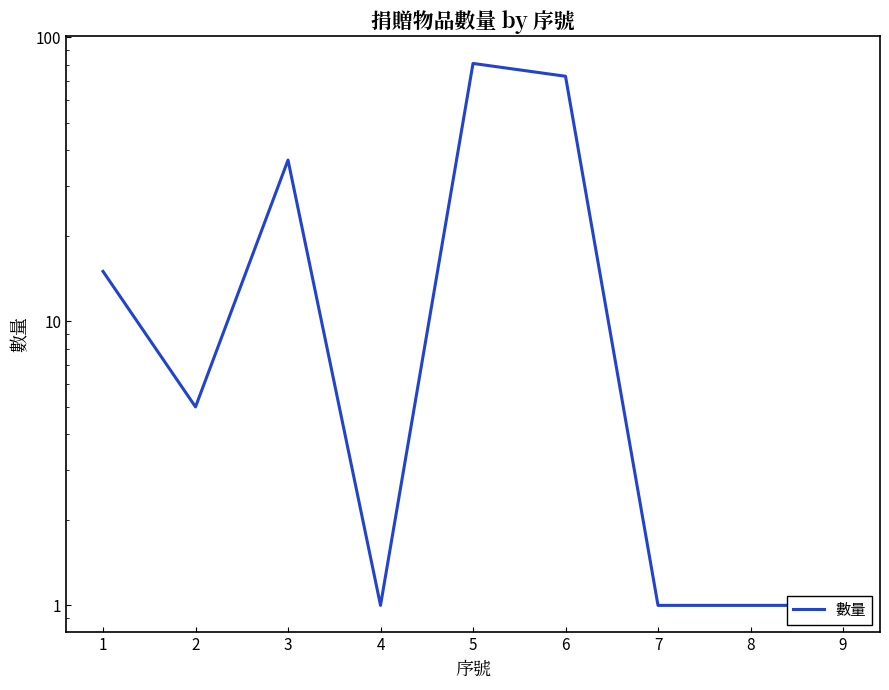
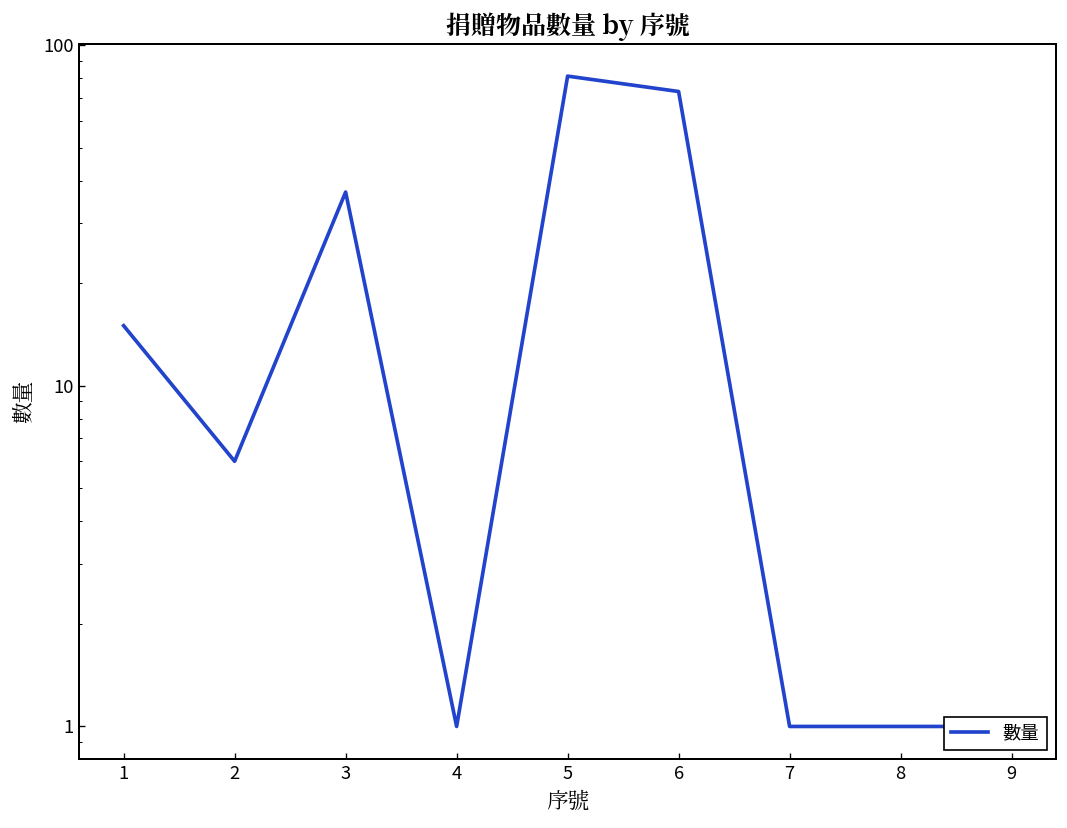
  {
    "1": 15,
-   "2": 5,
+   "2": 6,
    "3": 37,
    "4": 1,
    "5": 81,
    "6": 73,
    "7": 1,
    "8": 1
  }
